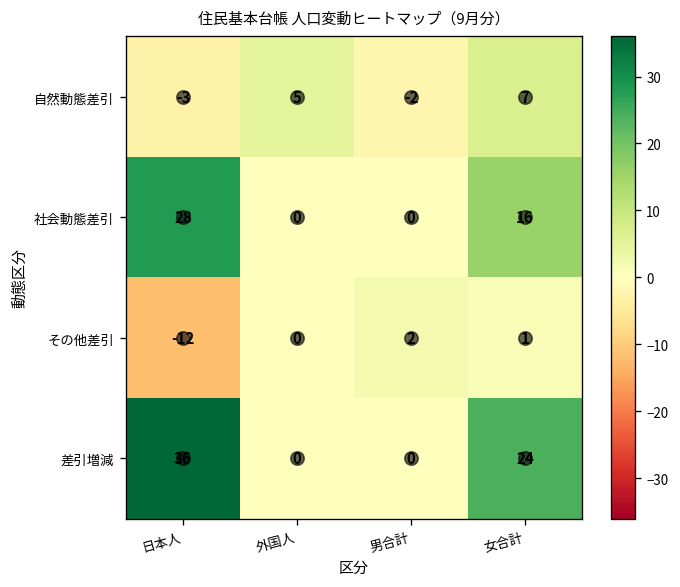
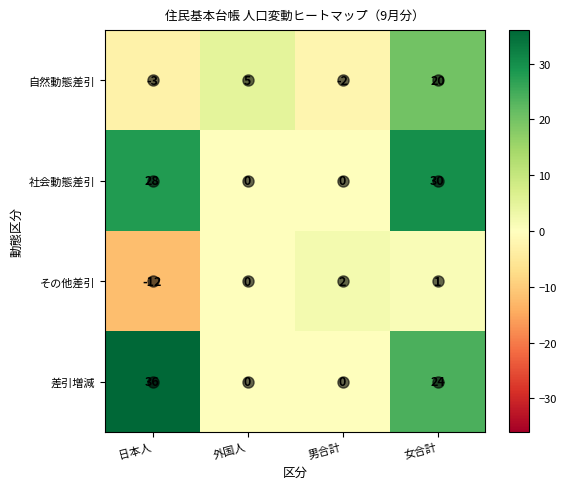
  {
    "自然動態差引": {
-     "女合計": 7
+     "女合計": 20
    },
    "社会動態差引": {
-     "女合計": 16
+     "女合計": 30
    }
  }
